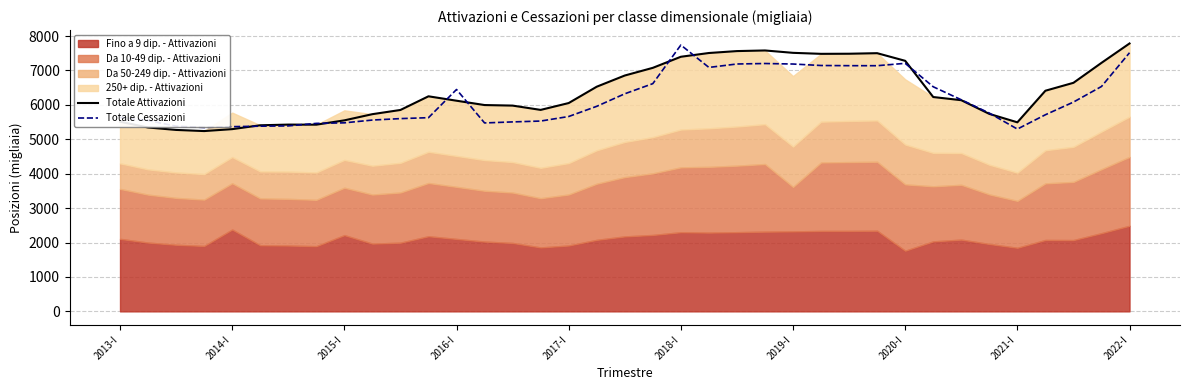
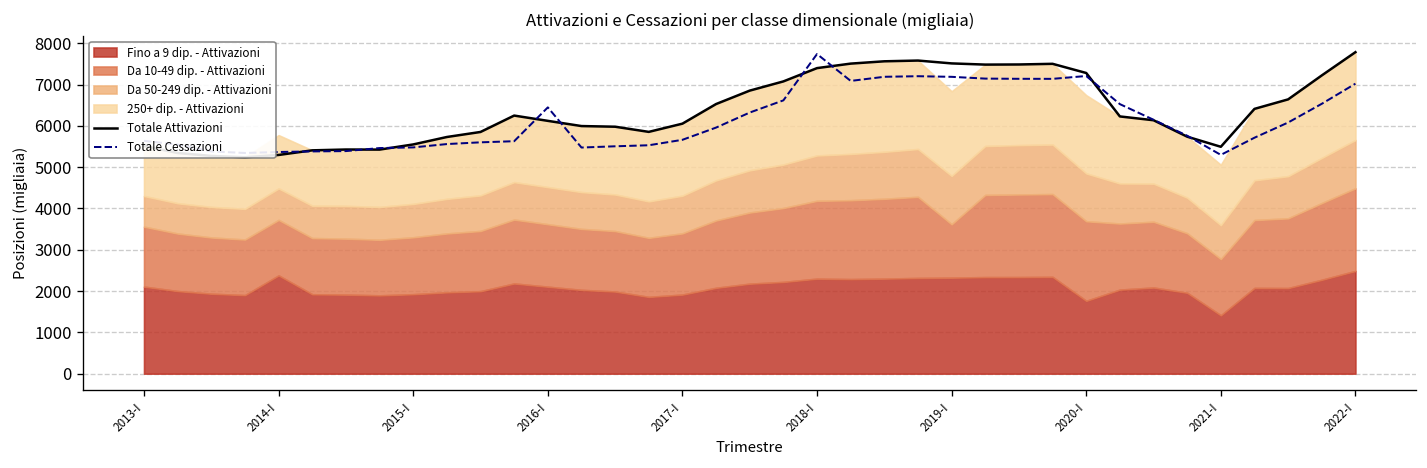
  {
    "Fino a 9 dip. - Attivazioni": {
      "2013-I": 2100,
      "2014-I": 2400,
-     "2015-I": 2200,
+     "2015-I": 1900,
      "2016-I": 2100,
      "2017-I": 1900,
      "2018-I": 2300,
      "2019-I": 2300,
      "2020-I": 1800,
-     "2021-I": 1800,
+     "2021-I": 1400,
      "2022-I": 2500
    },
    "Totale Attivazioni": {
      "2019-I": 7500
    },
    "Da 10-49 dip. - Attivazioni": {
      "2013-I": 1500,
      "2014-I": 1300,
      "2015-I": 1400,
      "2016-I": 1500,
      "2017-I": 1500,
      "2018-I": 1900,
      "2019-I": 1300,
      "2020-I": 1900,
      "2021-I": 1400,
      "2022-I": 2000
    },
    "Totale Cessazioni": {
      "2016-I": 6400,
      "2017-I": 5700,
      "2018-I": 7700,
      "2019-I": 7200,
      "2021-I": 5300,
-     "2022-I": 7500
+     "2022-I": 7000
    }
  }
